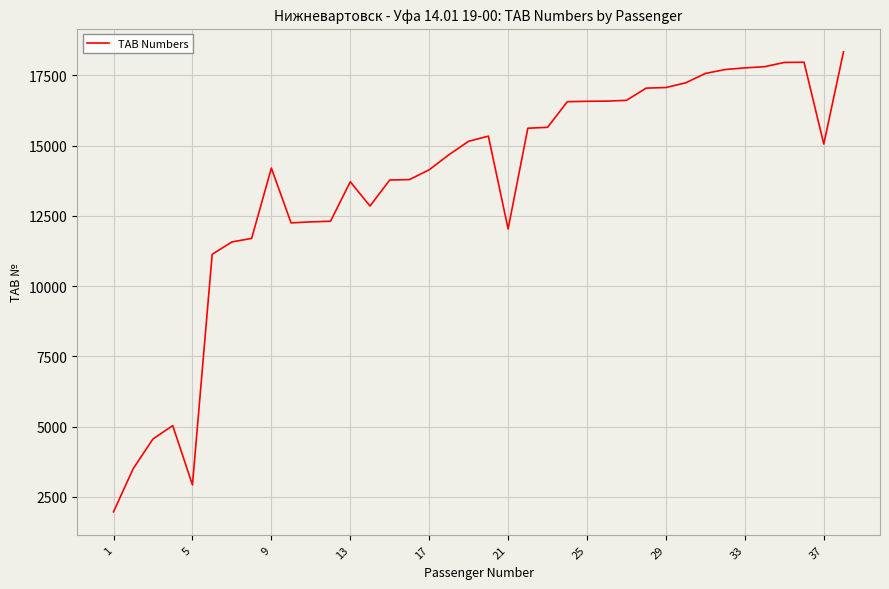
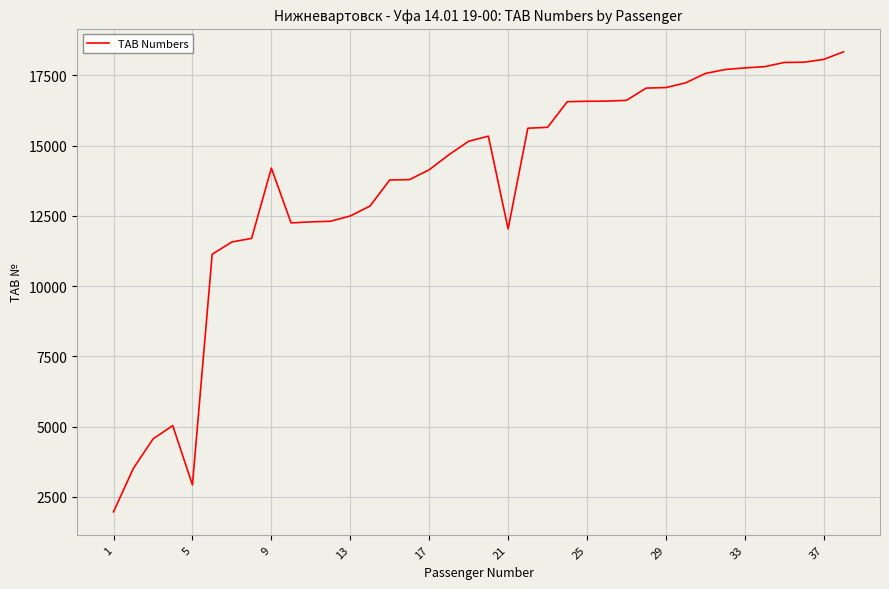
  {
    "1": 2000,
    "5": 2900,
    "9": 14200,
-   "13": 13700,
+   "13": 12500,
    "17": 14100,
    "21": 12000,
    "25": 16600,
    "29": 17100,
    "33": 17800,
-   "37": 15100
+   "37": 18100
  }
